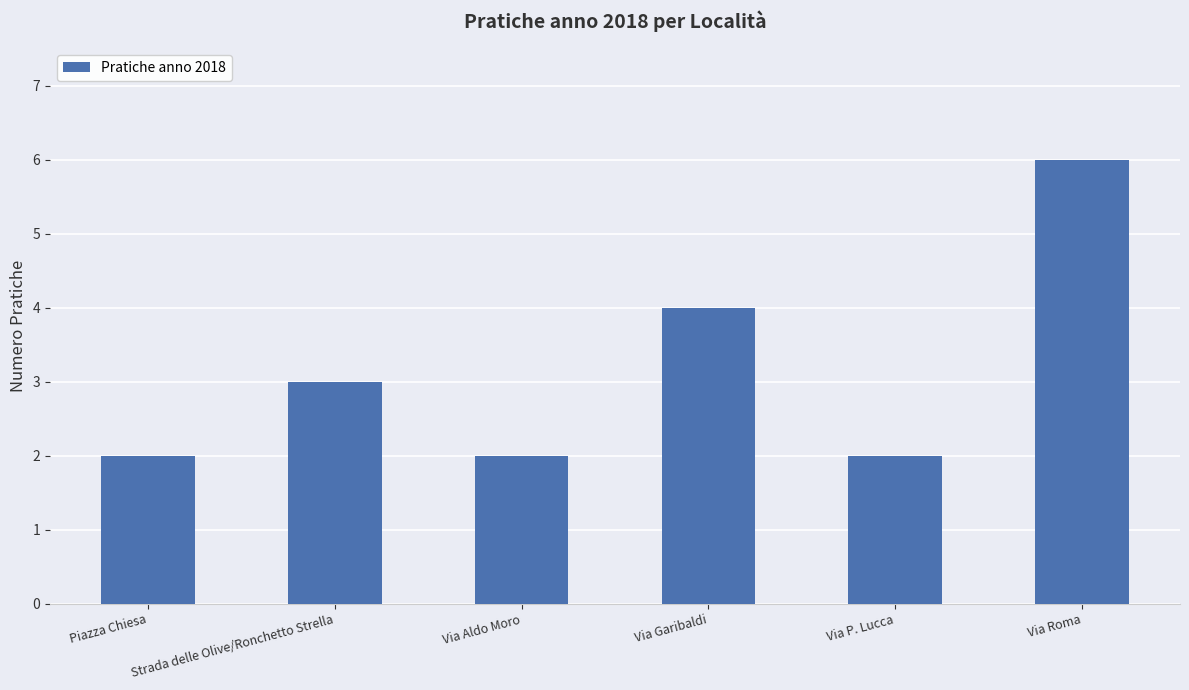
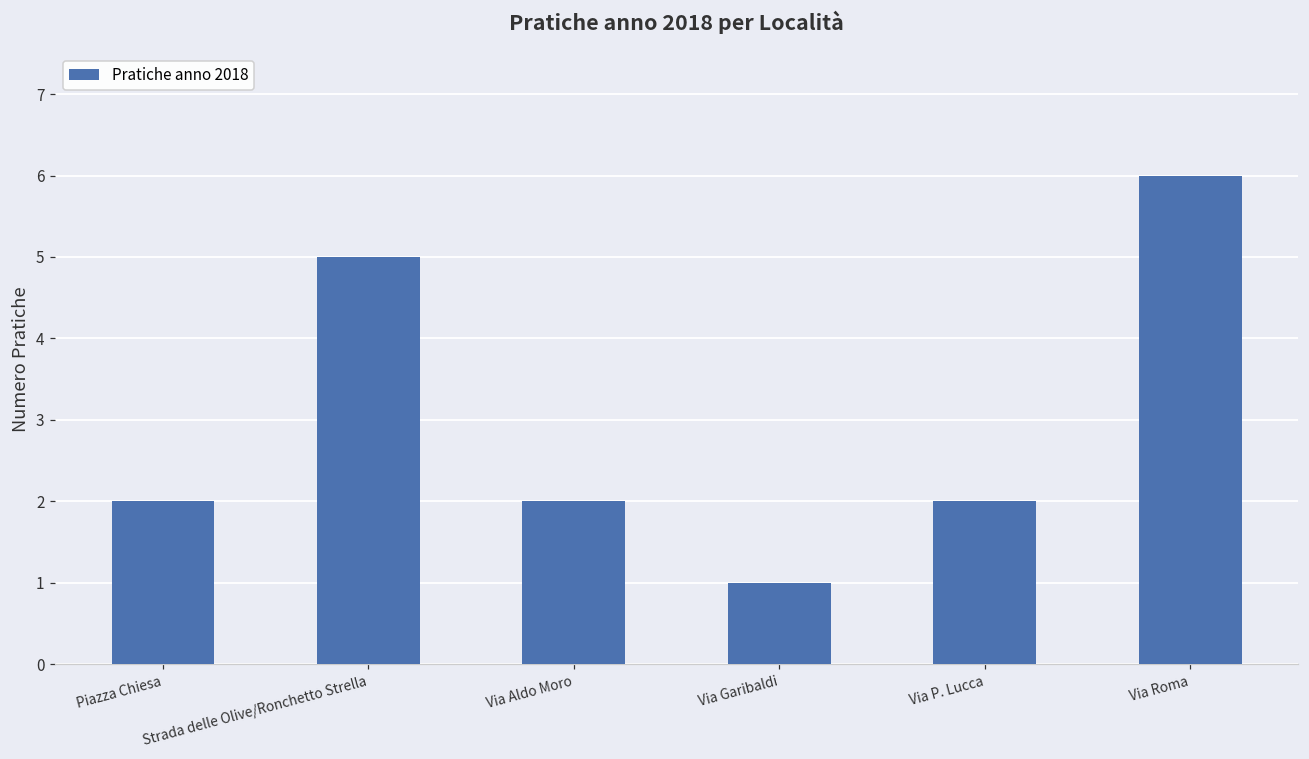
  {
    "Piazza Chiesa": 2,
-   "Strada delle Olive/Ronchetto Strella": 3,
+   "Strada delle Olive/Ronchetto Strella": 5,
    "Via Aldo Moro": 2,
-   "Via Garibaldi": 4,
+   "Via Garibaldi": 1,
    "Via P. Lucca": 2,
    "Via Roma": 6
  }
